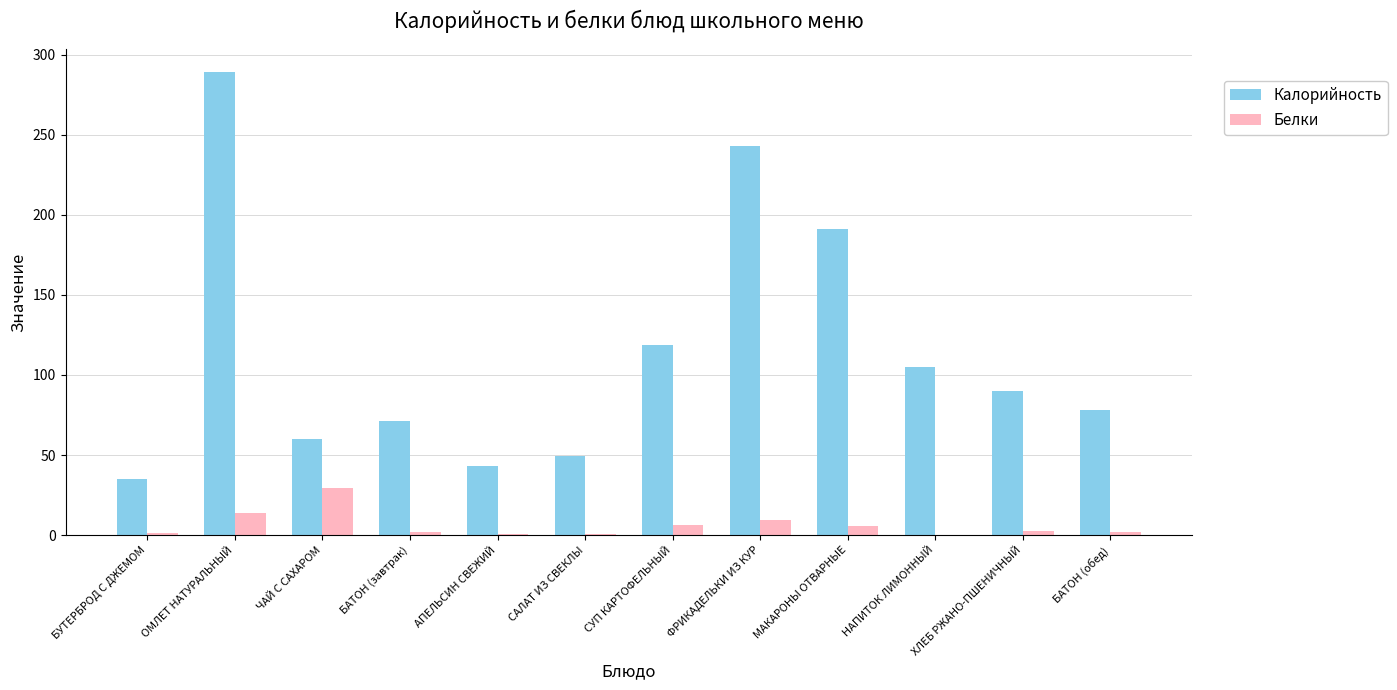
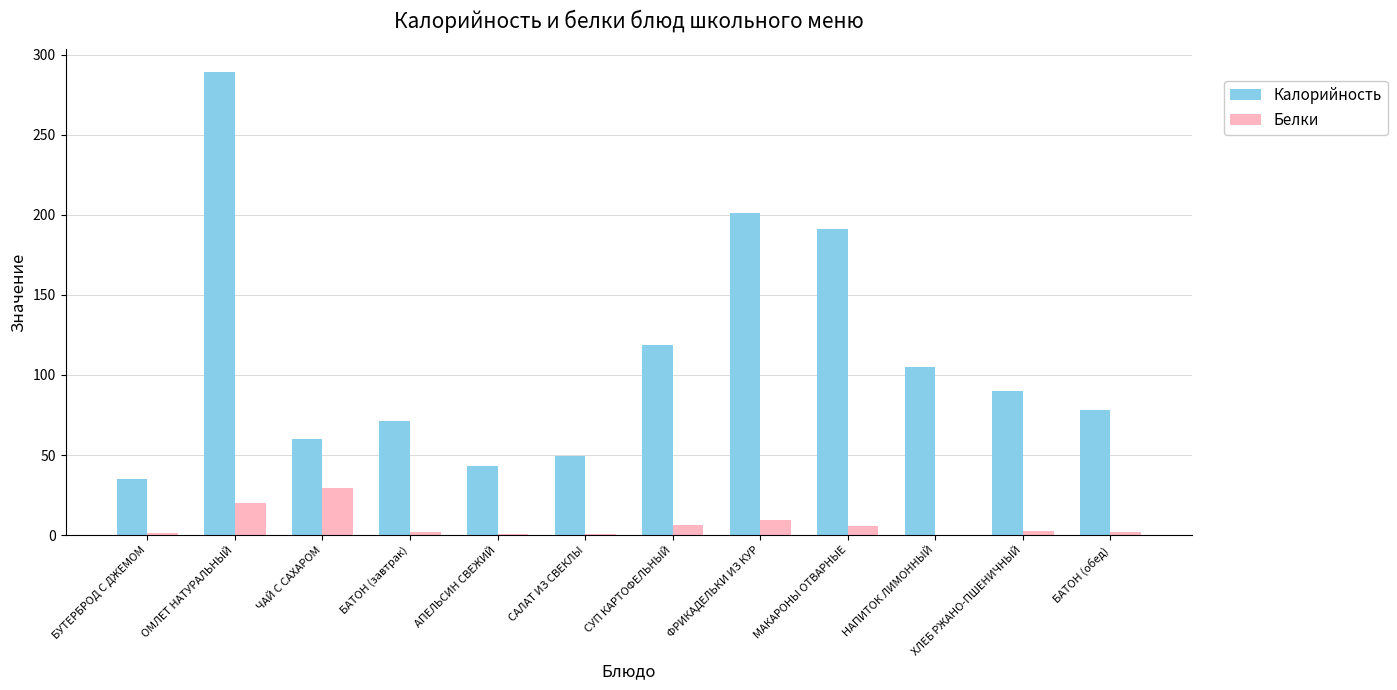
  {
    "Калорийность": {
      "БУТЕРБРОД С ДЖЕМОМ": 35,
      "ОМЛЕТ НАТУРАЛЬНЫЙ": 289,
      "ЧАЙ С САХАРОМ": 60,
      "БАТОН (завтрак)": 71,
      "АПЕЛЬСИН СВЕЖИЙ": 43,
      "САЛАТ ИЗ СВЕКЛЫ": 50,
      "СУП КАРТОФЕЛЬНЫЙ": 119,
-     "ФРИКАДЕЛЬКИ ИЗ КУР": 243,
+     "ФРИКАДЕЛЬКИ ИЗ КУР": 201,
      "МАКАРОНЫ ОТВАРНЫЕ": 191,
      "НАПИТОК ЛИМОННЫЙ": 105,
      "ХЛЕБ РЖАНО-ПШЕНИЧНЫЙ": 90,
      "БАТОН (обед)": 78
    },
    "Белки": {
-     "ОМЛЕТ НАТУРАЛЬНЫЙ": 14,
+     "ОМЛЕТ НАТУРАЛЬНЫЙ": 20,
      "ЧАЙ С САХАРОМ": 30,
      "БАТОН (завтрак)": 2,
      "СУП КАРТОФЕЛЬНЫЙ": 6,
      "ФРИКАДЕЛЬКИ ИЗ КУР": 10,
      "МАКАРОНЫ ОТВАРНЫЕ": 6,
      "ХЛЕБ РЖАНО-ПШЕНИЧНЫЙ": 3,
      "БАТОН (обед)": 2
    }
  }
